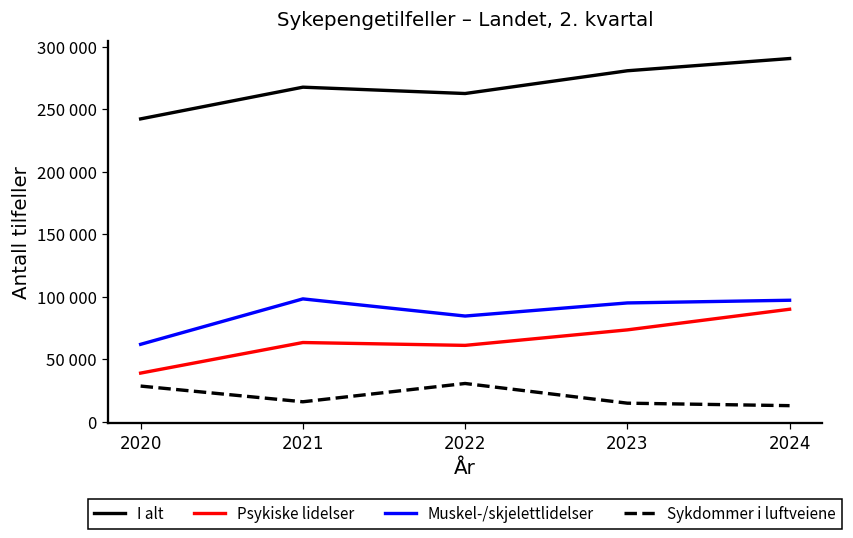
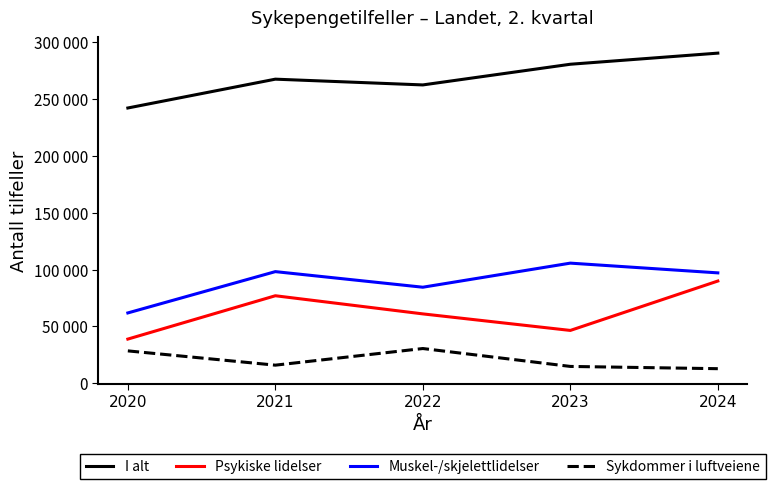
  {
    "Psykiske lidelser": {
      "2020": 39000,
-     "2021": 63000,
+     "2021": 77000,
      "2022": 61000,
-     "2023": 73000,
+     "2023": 46000,
      "2024": 90000
    },
    "Muskel-/skjelettlidelser": {
      "2020": 62000,
      "2021": 98000,
      "2022": 84000,
-     "2023": 95000,
+     "2023": 106000,
      "2024": 97000
    }
  }
